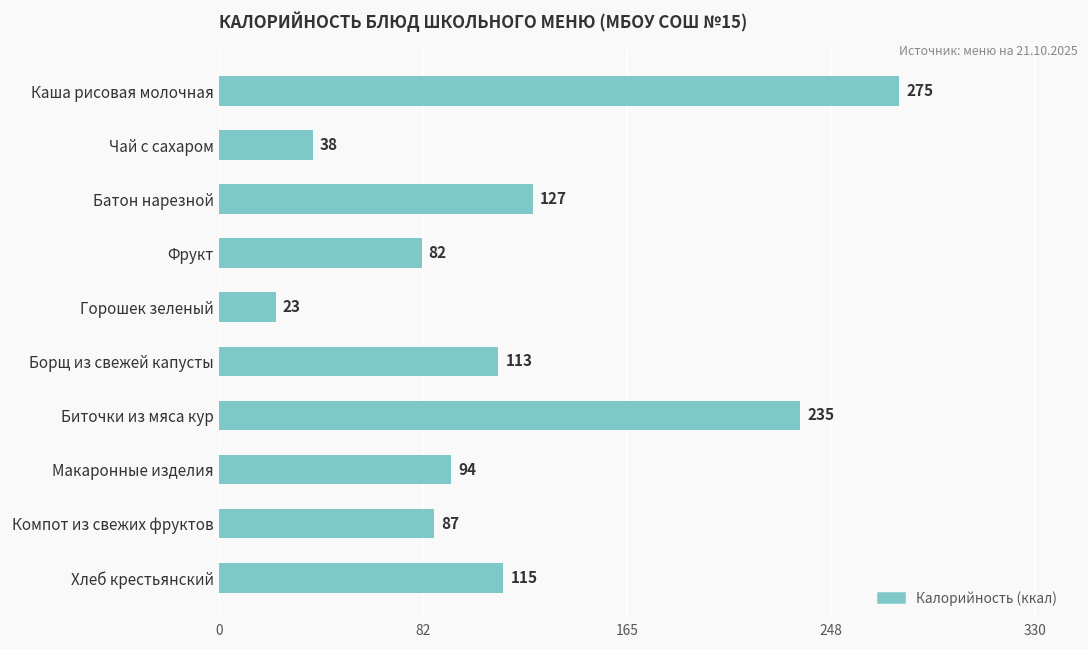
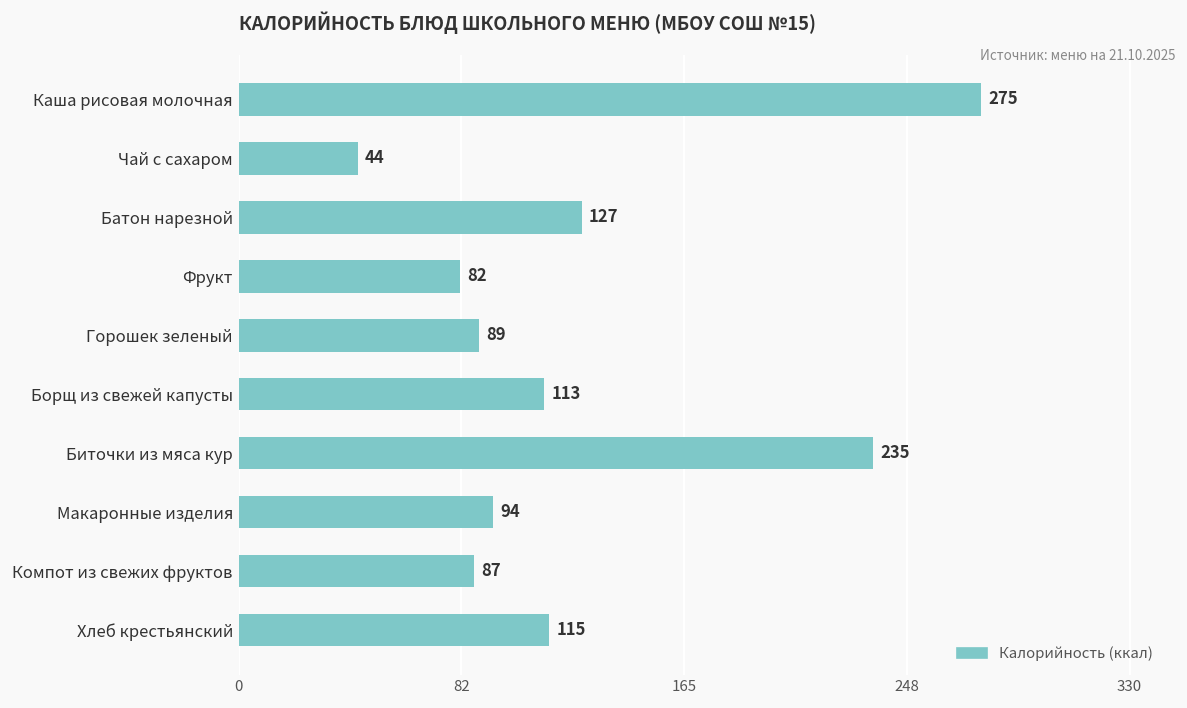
  {
    "Каша рисовая молочная": 275,
-   "Чай с сахаром": 38,
+   "Чай с сахаром": 44,
    "Батон нарезной": 127,
    "Фрукт": 82,
-   "Горошек зеленый": 23,
+   "Горошек зеленый": 89,
    "Борщ из свежей капусты": 113,
    "Биточки из мяса кур": 235,
    "Макаронные изделия": 94,
    "Компот из свежих фруктов": 87,
    "Хлеб крестьянский": 115
  }
